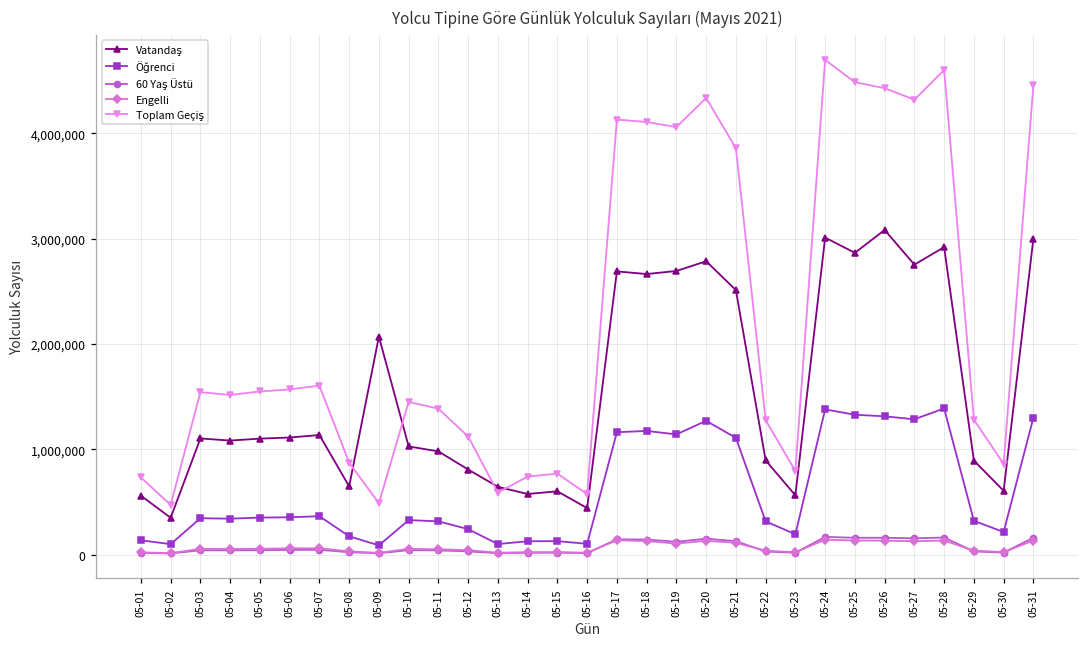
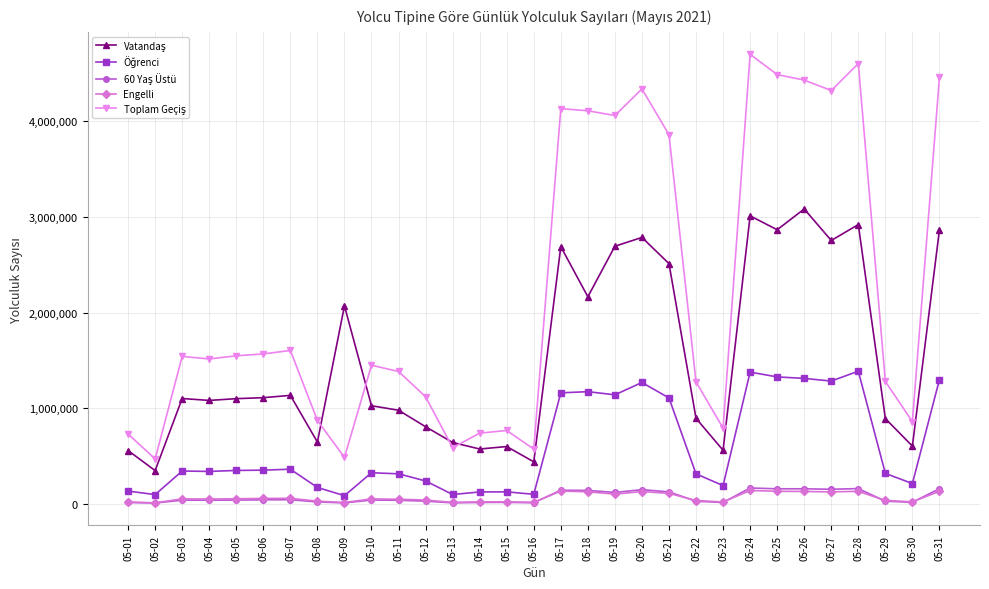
  {
    "Vatandaş": {
      "05-01": "600,000",
      "05-02": "300,000",
      "05-03": "1,100,000",
      "05-04": "1,100,000",
      "05-05": "1,100,000",
      "05-06": "1,100,000",
      "05-07": "1,100,000",
      "05-08": "600,000",
      "05-09": "2,100,000",
      "05-10": "1,000,000",
      "05-11": "1,000,000",
      "05-12": "800,000",
      "05-13": "600,000",
      "05-14": "600,000",
      "05-15": "600,000",
      "05-16": "400,000",
      "05-17": "2,700,000",
-     "05-18": "2,700,000",
+     "05-18": "2,200,000",
      "05-19": "2,700,000",
      "05-20": "2,800,000",
      "05-21": "2,500,000",
      "05-22": "900,000",
      "05-23": "600,000",
      "05-24": "3,000,000",
      "05-25": "2,900,000",
      "05-26": "3,100,000",
      "05-27": "2,800,000",
      "05-28": "2,900,000",
      "05-29": "900,000",
      "05-30": "600,000",
-     "05-31": "3,000,000"
+     "05-31": "2,900,000"
    }
  }
